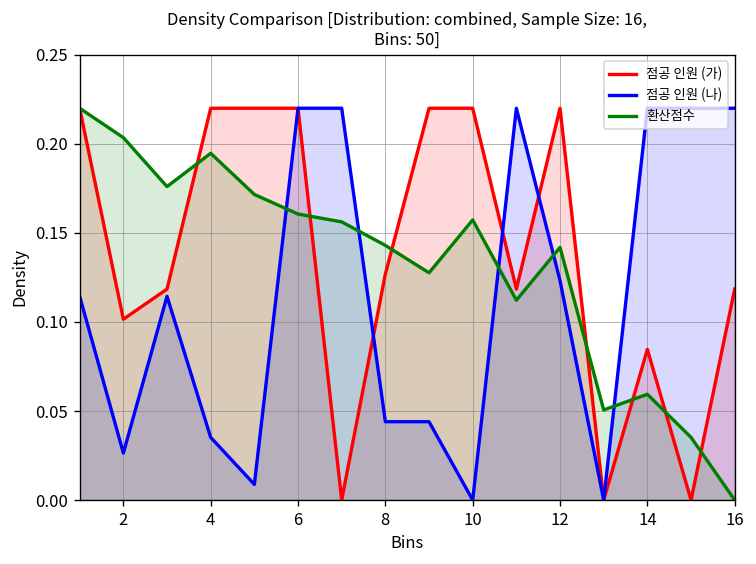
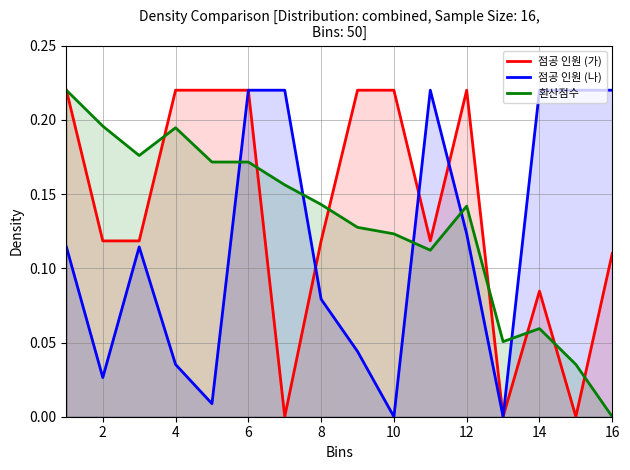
  {
    "점공 인원 (가)": {
-     "2": 0.102,
+     "2": 0.118,
      "4": 0.220,
-     "8": 0.127,
+     "8": 0.118,
      "10": 0.220,
      "12": 0.220,
      "14": 0.085,
-     "16": 0.118
+     "16": 0.110
    },
    "점공 인원 (나)": {
      "2": 0.026,
      "4": 0.035,
-     "8": 0.044,
+     "8": 0.079,
      "10": 0.000,
      "12": 0.123,
      "16": 0.220
    },
    "환산점수": {
-     "2": 0.204,
+     "2": 0.196,
      "4": 0.195,
-     "6": 0.161,
+     "6": 0.172,
      "8": 0.143,
-     "10": 0.157,
+     "10": 0.123,
      "12": 0.142,
      "14": 0.059,
      "16": 0.000
    }
  }
